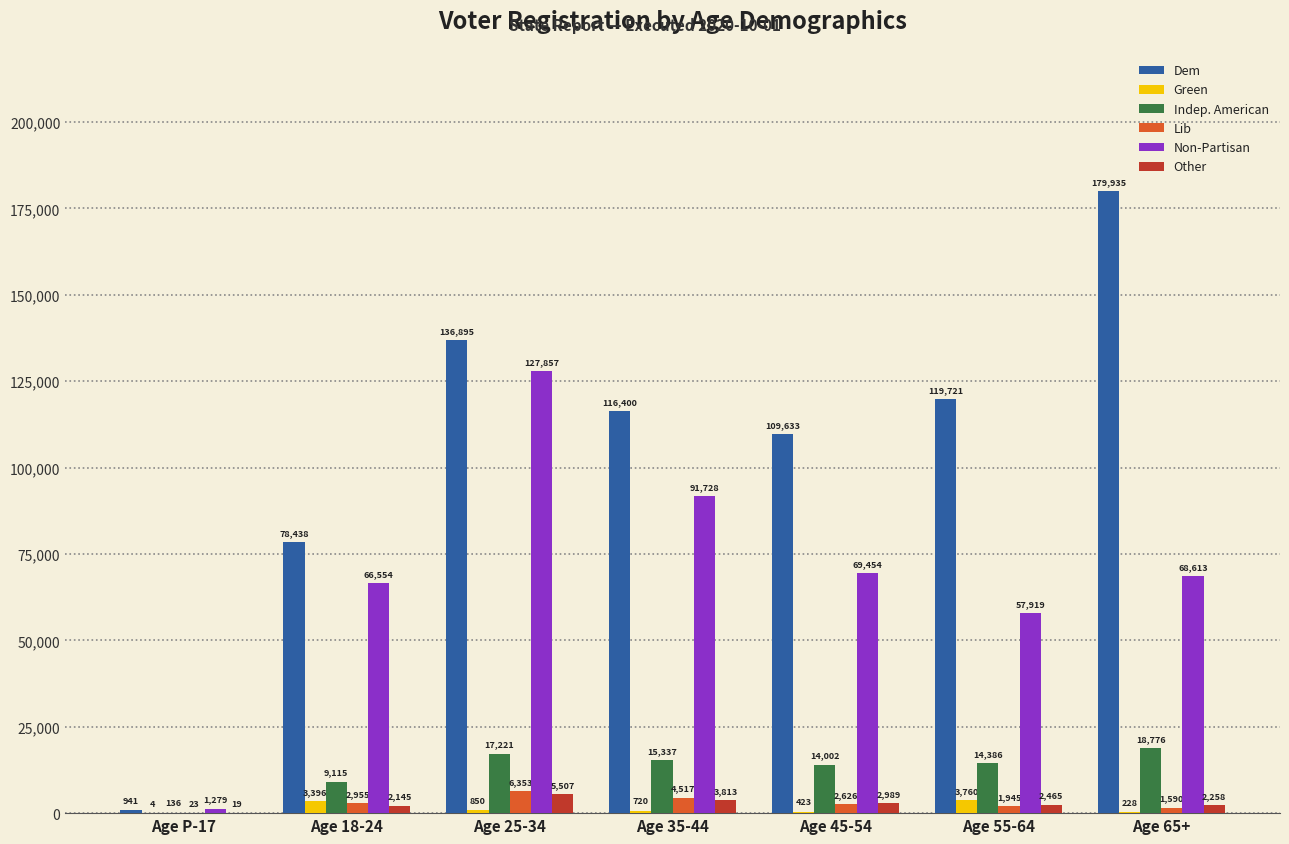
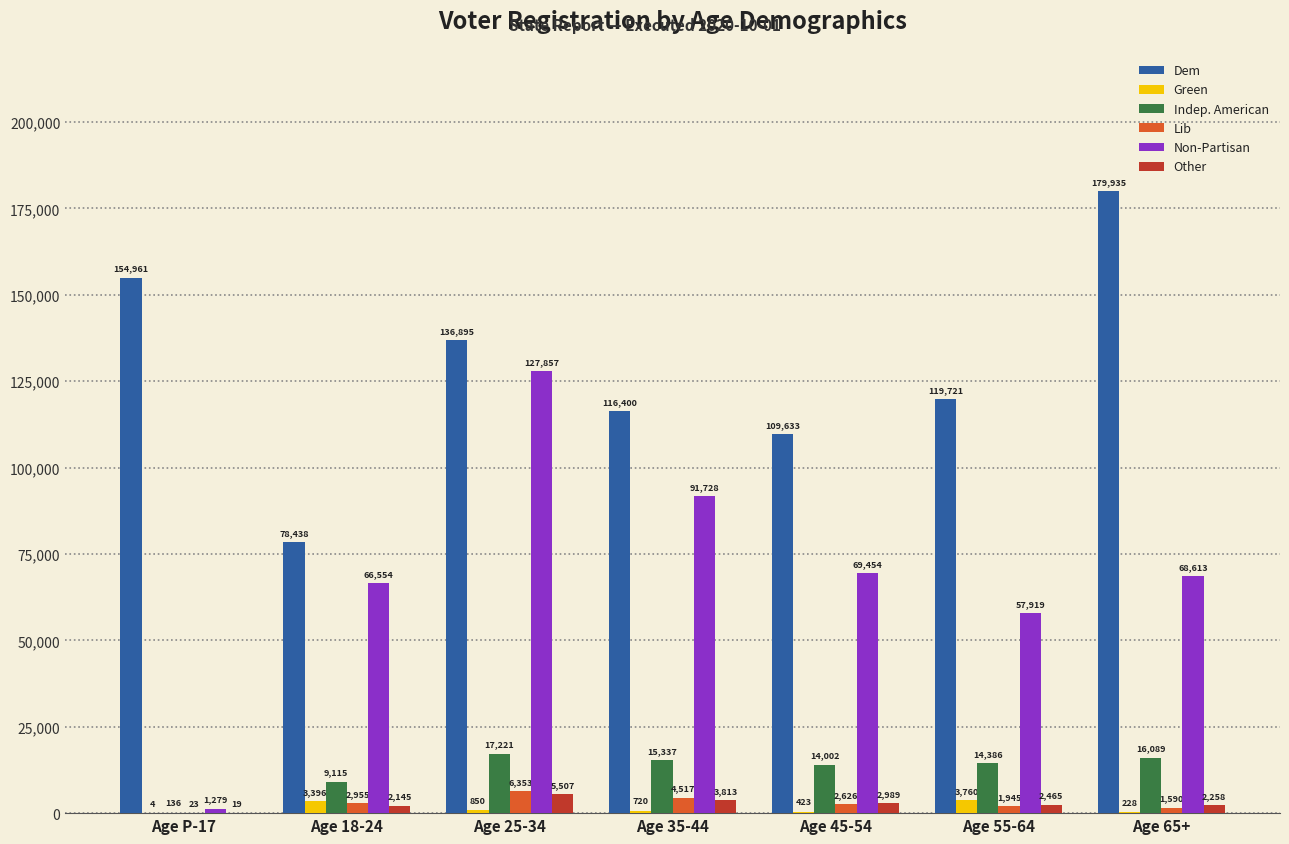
  {
    "Dem": {
-     "Age P-17": "941",
+     "Age P-17": "154,961",
      "Age 18-24": "78,438",
      "Age 25-34": "136,895",
      "Age 35-44": "116,400",
      "Age 45-54": "109,633",
      "Age 55-64": "119,721",
      "Age 65+": "179,935"
    },
    "Green": {
      "Age P-17": "4",
      "Age 18-24": "3,396",
      "Age 25-34": "850",
      "Age 35-44": "720",
      "Age 45-54": "423",
      "Age 55-64": "3,760",
      "Age 65+": "228"
    },
    "Indep. American": {
      "Age P-17": "136",
      "Age 18-24": "9,115",
      "Age 25-34": "17,221",
      "Age 35-44": "15,337",
      "Age 45-54": "14,002",
      "Age 55-64": "14,386",
-     "Age 65+": "18,776"
+     "Age 65+": "16,089"
    },
    "Non-Partisan": {
      "Age P-17": "1,279",
      "Age 18-24": "66,554",
      "Age 25-34": "127,857",
      "Age 35-44": "91,728",
      "Age 45-54": "69,454",
      "Age 55-64": "57,919",
      "Age 65+": "68,613"
    }
  }
